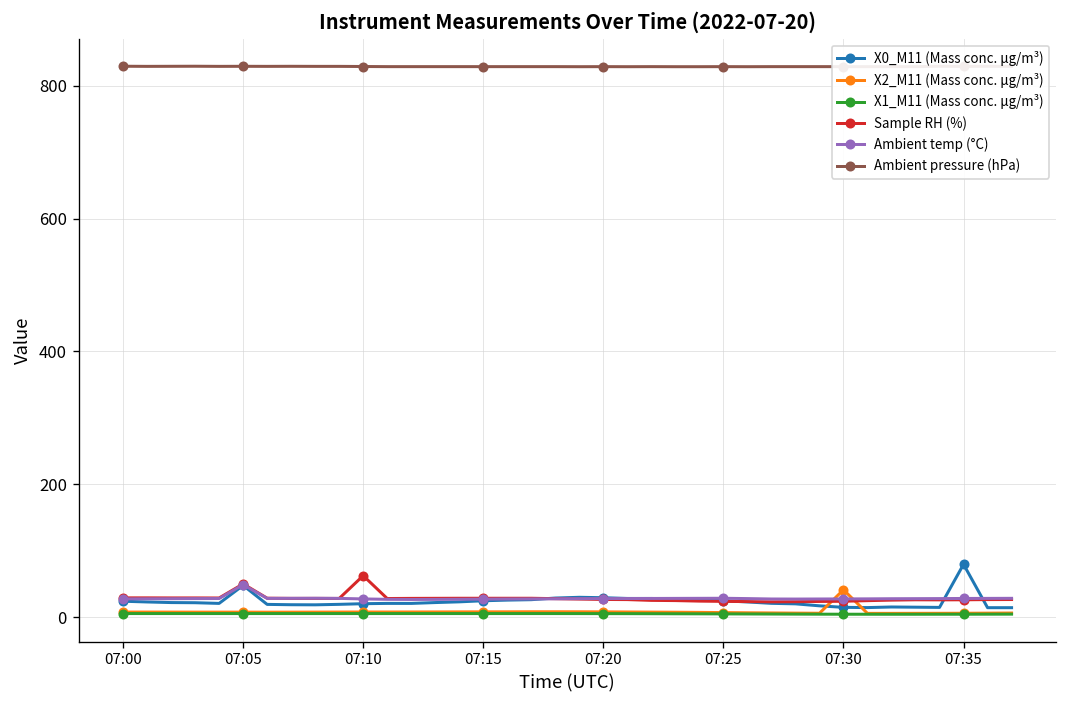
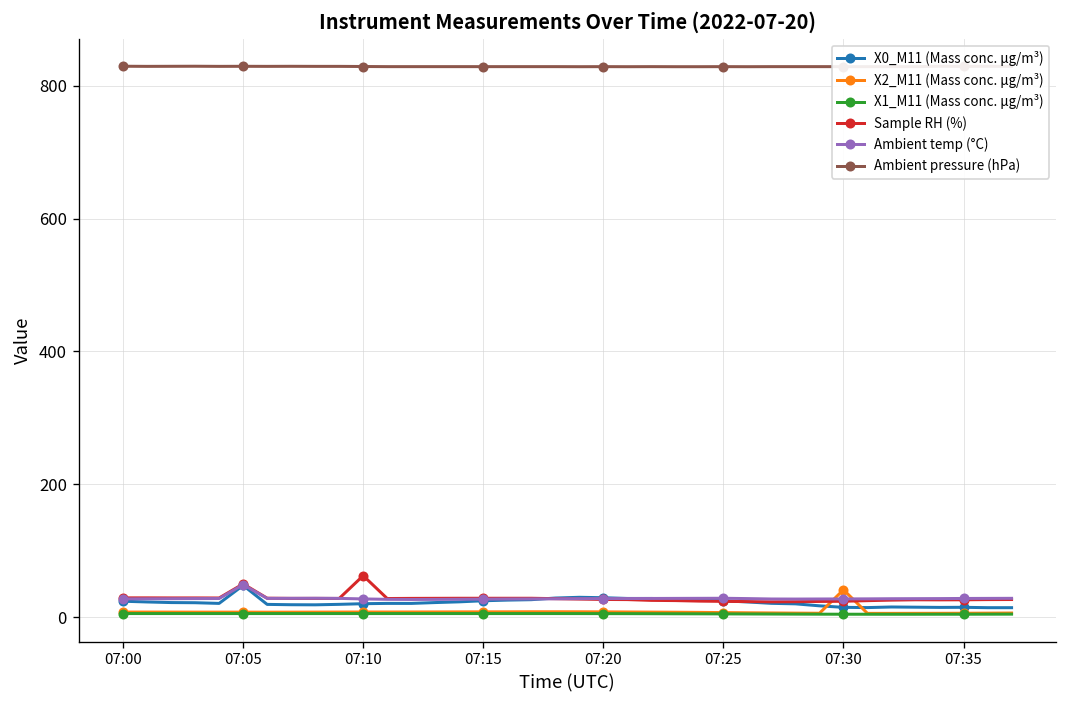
  {
    "X0_M11 (Mass conc. μg/m³)": {
      "07:10": 20,
      "07:30": 10,
-     "07:35": 80
+     "07:35": 10
    },
    "X2_M11 (Mass conc. μg/m³)": {
      "07:30": 40
    },
    "X1_M11 (Mass conc. μg/m³)": {
      "07:30": 0
    },
    "Sample RH (%)": {
      "07:10": 60
    },
    "Ambient temp (°C)": {
      "07:10": 30
    },
    "Ambient pressure (hPa)": {
      "07:00": 830,
      "07:05": 830,
      "07:10": 830,
      "07:15": 830,
      "07:20": 830,
      "07:25": 830
    }
  }
